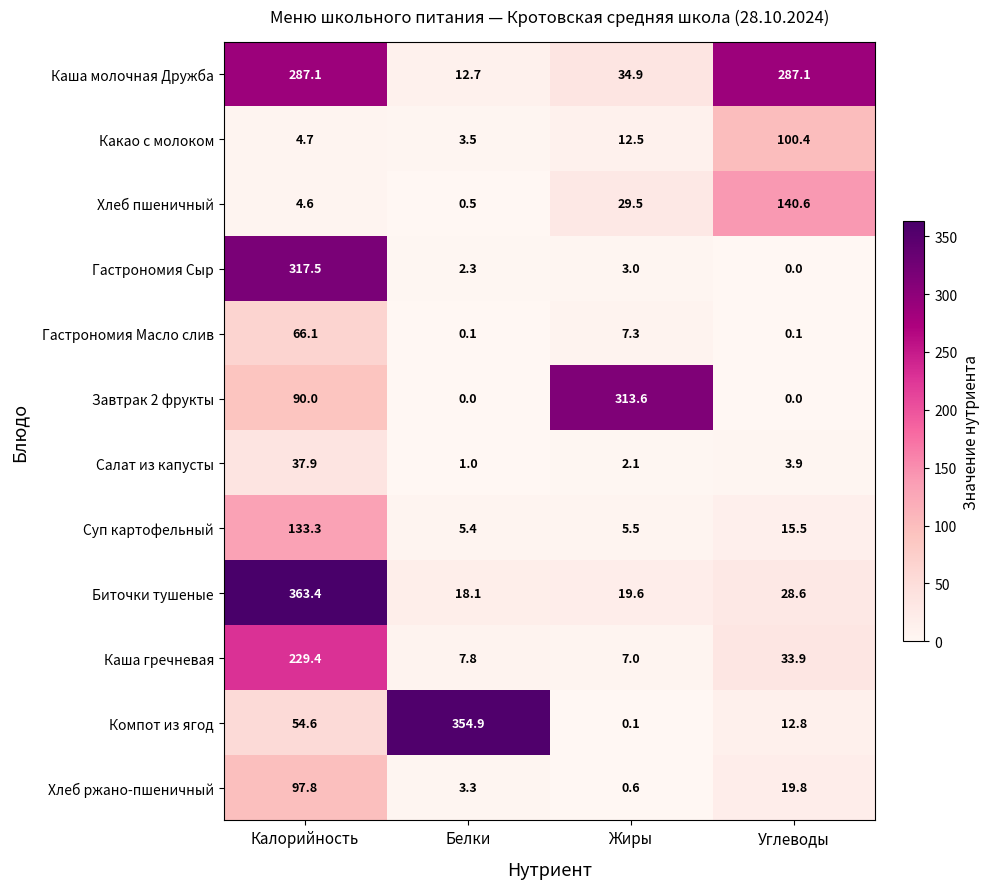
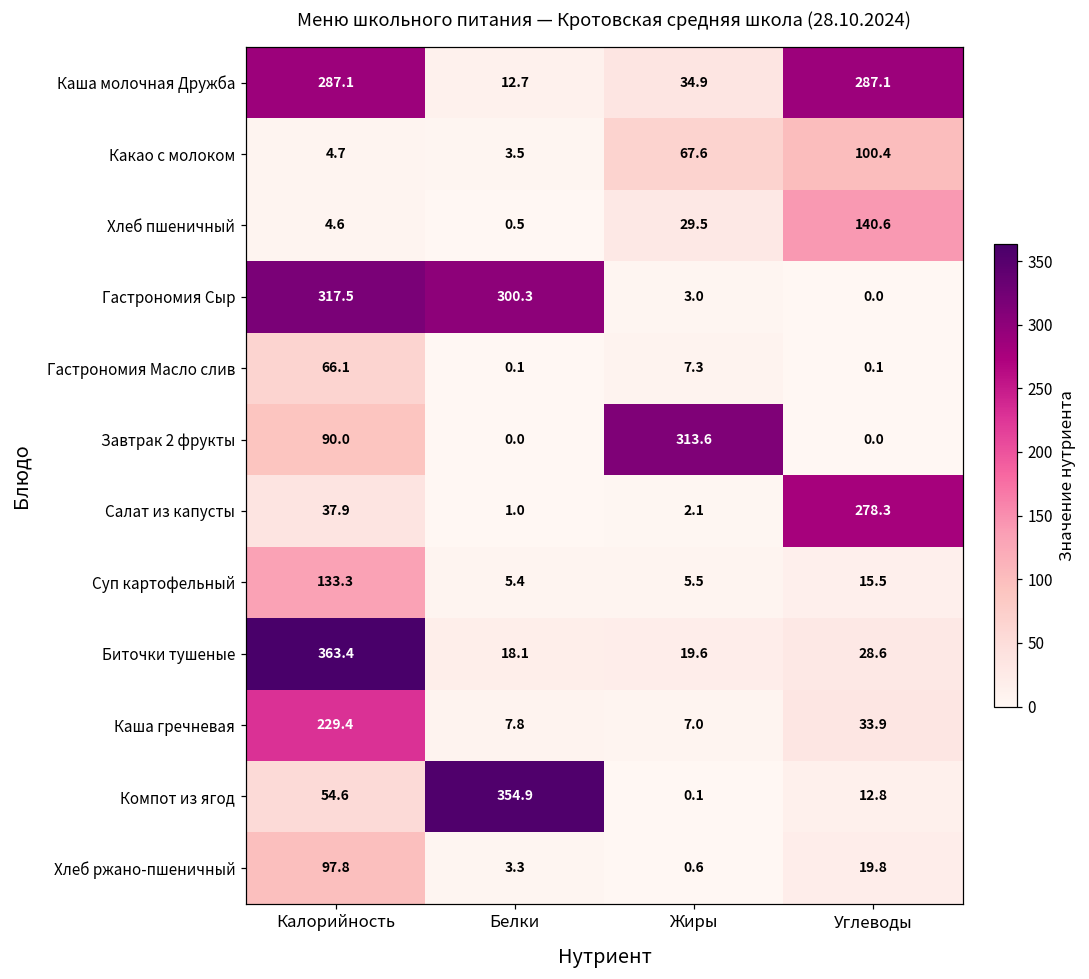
  {
    "Каша молочная Дружба": {
      "Калорийность": 287.1,
      "Белки": 12.7,
      "Жиры": 34.9,
      "Углеводы": 287.1
    },
    "Какао с молоком": {
      "Калорийность": 4.7,
      "Белки": 3.5,
-     "Жиры": 12.5,
+     "Жиры": 67.6,
      "Углеводы": 100.4
    },
    "Хлеб пшеничный": {
      "Калорийность": 4.6,
      "Белки": 0.5,
      "Жиры": 29.5,
      "Углеводы": 140.6
    },
    "Гастрономия Сыр": {
      "Калорийность": 317.5,
-     "Белки": 2.3,
+     "Белки": 300.3,
      "Жиры": 3.0,
      "Углеводы": 0.0
    },
    "Гастрономия Масло слив": {
      "Калорийность": 66.1,
      "Белки": 0.1,
      "Жиры": 7.3,
      "Углеводы": 0.1
    },
    "Завтрак 2 фрукты": {
      "Калорийность": 90.0,
      "Белки": 0.0,
      "Жиры": 313.6,
      "Углеводы": 0.0
    },
    "Салат из капусты": {
      "Калорийность": 37.9,
      "Белки": 1.0,
      "Жиры": 2.1,
-     "Углеводы": 3.9
+     "Углеводы": 278.3
    },
    "Суп картофельный": {
      "Калорийность": 133.3,
      "Белки": 5.4,
      "Жиры": 5.5,
      "Углеводы": 15.5
    },
    "Биточки тушеные": {
      "Калорийность": 363.4,
      "Белки": 18.1,
      "Жиры": 19.6,
      "Углеводы": 28.6
    },
    "Каша гречневая": {
      "Калорийность": 229.4,
      "Белки": 7.8,
      "Жиры": 7.0,
      "Углеводы": 33.9
    },
    "Компот из ягод": {
      "Калорийность": 54.6,
      "Белки": 354.9,
      "Жиры": 0.1,
      "Углеводы": 12.8
    },
    "Хлеб ржано-пшеничный": {
      "Калорийность": 97.8,
      "Белки": 3.3,
      "Жиры": 0.6,
      "Углеводы": 19.8
    }
  }
